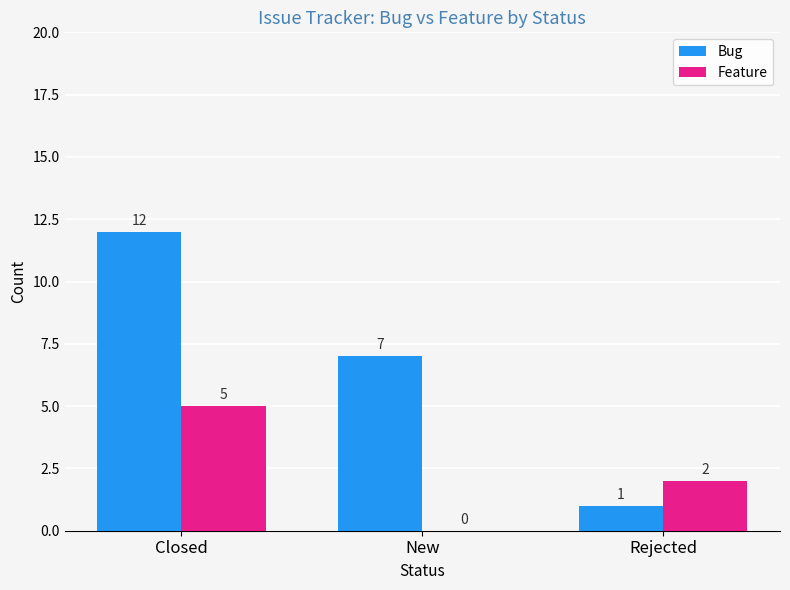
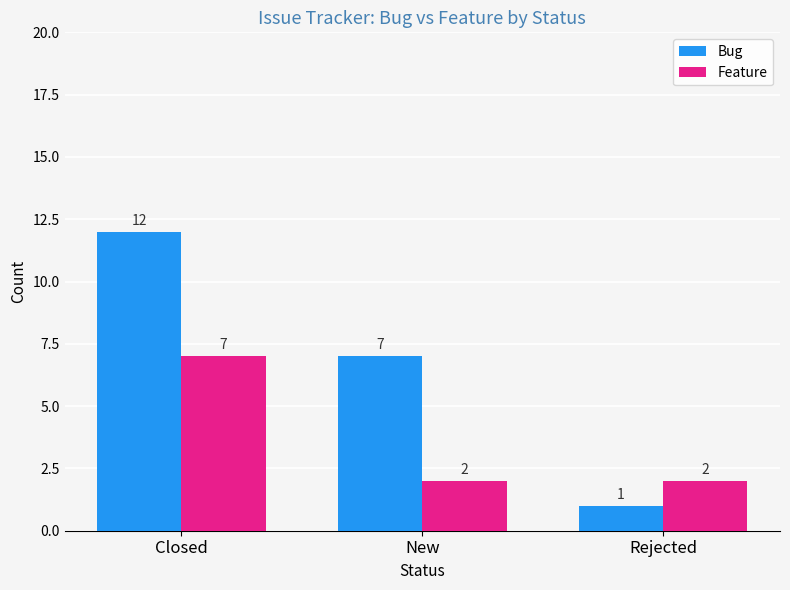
  {
    "Bug": {
      "Closed": 12,
      "New": 7,
      "Rejected": 1
    },
    "Feature": {
-     "Closed": 5,
-     "New": 0,
+     "Closed": 7,
+     "New": 2,
      "Rejected": 2
    }
  }
